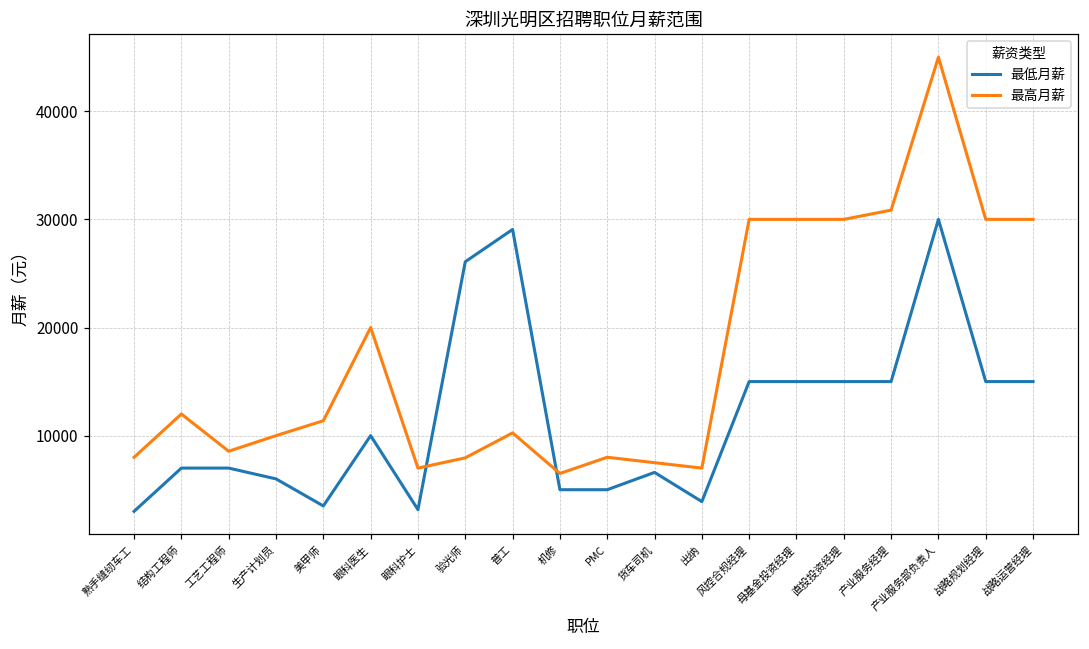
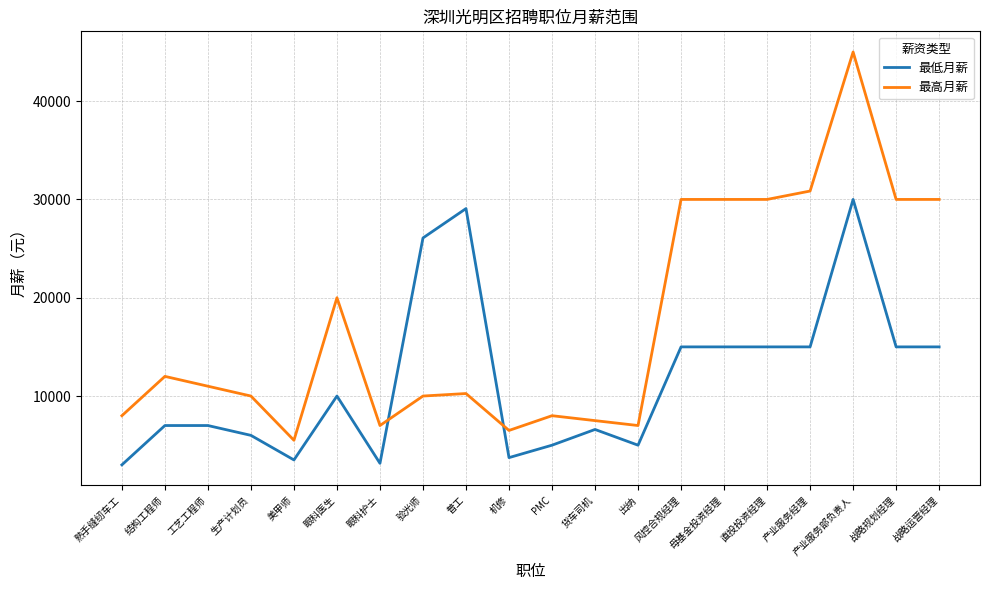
  {
    "最低月薪": {
      "熟手缝纫车工": 3000,
      "结构工程师": 7000,
      "工艺工程师": 7000,
      "生产计划员": 6000,
      "美甲师": 4000,
      "眼科医生": 10000,
      "眼科护士": 3000,
      "验光师": 26000,
      "普工": 29000,
-     "机修": 5000,
+     "机修": 4000,
      "PMC": 5000,
      "货车司机": 7000,
-     "出纳": 4000,
+     "出纳": 5000,
      "风控合规经理": 15000,
      "母基金投资经理": 15000,
      "直投投资经理": 15000,
      "产业服务经理": 15000,
      "产业服务部负责人": 30000,
      "战略规划经理": 15000,
      "战略运营经理": 15000
    },
    "最高月薪": {
      "熟手缝纫车工": 8000,
      "结构工程师": 12000,
-     "工艺工程师": 9000,
+     "工艺工程师": 11000,
      "生产计划员": 10000,
-     "美甲师": 11000,
+     "美甲师": 6000,
      "眼科医生": 20000,
      "眼科护士": 7000,
-     "验光师": 8000,
+     "验光师": 10000,
      "普工": 10000,
      "机修": 7000,
      "PMC": 8000,
      "货车司机": 8000,
      "出纳": 7000,
      "风控合规经理": 30000,
      "母基金投资经理": 30000,
      "直投投资经理": 30000,
      "产业服务经理": 31000,
      "产业服务部负责人": 45000,
      "战略规划经理": 30000,
      "战略运营经理": 30000
    }
  }
